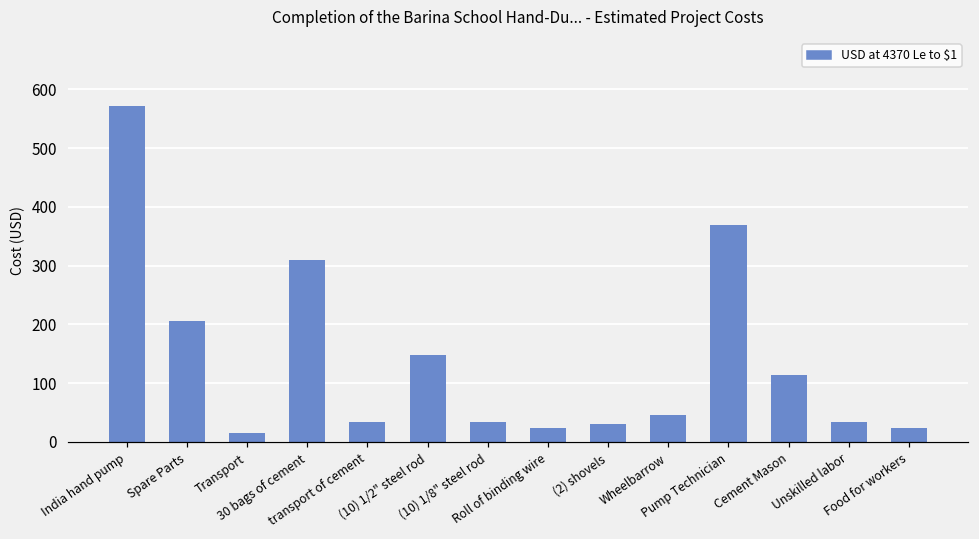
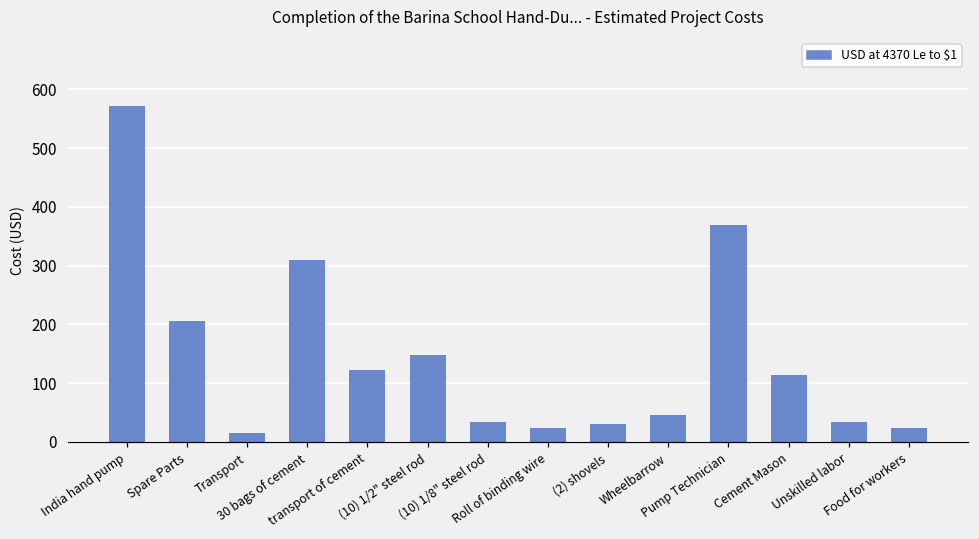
  {
    "India hand pump": 570,
    "Spare Parts": 210,
    "Transport": 20,
    "30 bags of cement": 310,
-   "transport of cement": 30,
+   "transport of cement": 120,
    "(10) 1/2\" steel rod": 150,
    "(10) 1/8\" steel rod": 30,
    "Roll of binding wire": 20,
    "(2) shovels": 30,
    "Wheelbarrow": 50,
    "Pump Technician": 370,
    "Cement Mason": 110,
    "Unskilled labor": 30,
    "Food for workers": 20
  }
